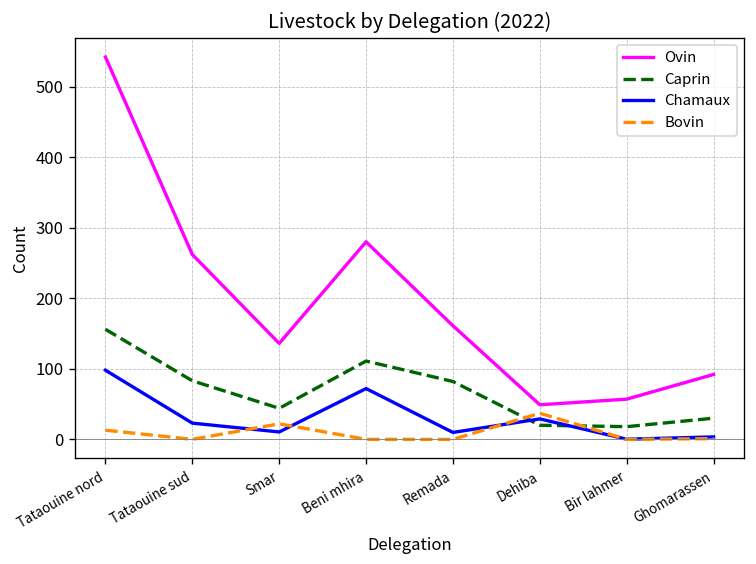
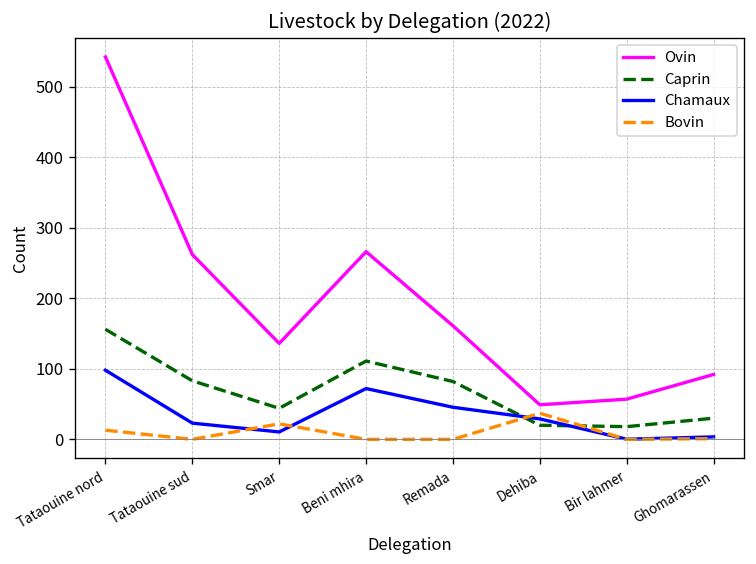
  {
    "Ovin": {
      "Tataouine nord": 540,
      "Tataouine sud": 260,
      "Smar": 140,
-     "Beni mhira": 280,
+     "Beni mhira": 270,
      "Remada": 160,
      "Dehiba": 50,
      "Bir lahmer": 60,
      "Ghomarassen": 90
    },
    "Caprin": {
      "Tataouine nord": 160,
      "Tataouine sud": 80,
      "Smar": 40,
      "Beni mhira": 110,
      "Remada": 80,
      "Dehiba": 20,
      "Bir lahmer": 20,
      "Ghomarassen": 30
    },
    "Chamaux": {
      "Tataouine nord": 100,
      "Tataouine sud": 20,
      "Smar": 10,
      "Beni mhira": 70,
-     "Remada": 10,
+     "Remada": 50,
      "Dehiba": 30
    },
    "Bovin": {
      "Tataouine nord": 10,
      "Tataouine sud": 0,
      "Smar": 20,
      "Beni mhira": 0,
      "Remada": 0,
      "Dehiba": 40
    }
  }
